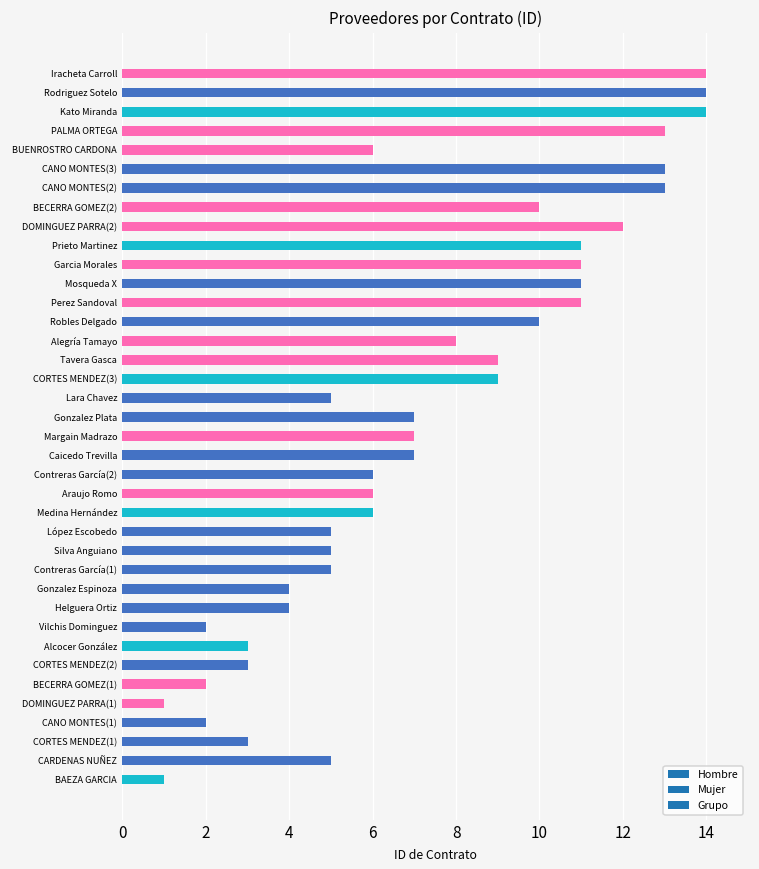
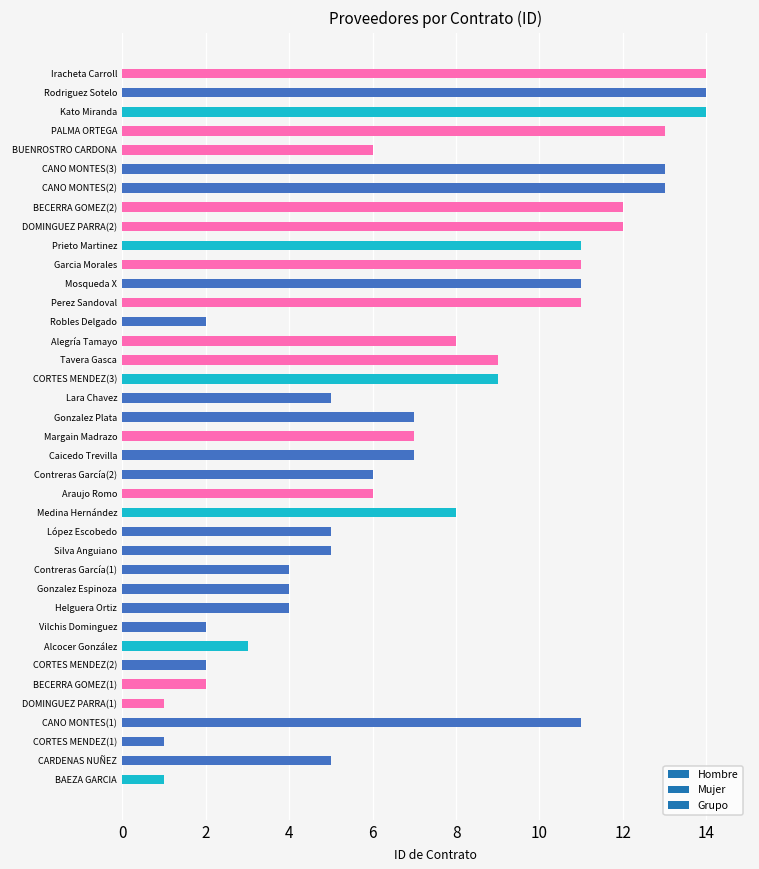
  {
    "Iracheta Carroll": 14,
    "Rodriguez Sotelo": 14,
    "Kato Miranda": 14,
    "PALMA ORTEGA": 13,
    "BUENROSTRO CARDONA": 6,
    "CANO MONTES(3)": 13,
    "CANO MONTES(2)": 13,
-   "BECERRA GOMEZ(2)": 10,
+   "BECERRA GOMEZ(2)": 12,
    "DOMINGUEZ PARRA(2)": 12,
    "Prieto Martinez": 11,
    "Garcia Morales": 11,
    "Mosqueda X": 11,
    "Perez Sandoval": 11,
-   "Robles Delgado": 10,
+   "Robles Delgado": 2,
    "Alegría Tamayo": 8,
    "Tavera Gasca": 9,
    "CORTES MENDEZ(3)": 9,
    "Lara Chavez": 5,
    "Gonzalez Plata": 7,
    "Margain Madrazo": 7,
    "Caicedo Trevilla": 7,
    "Contreras García(2)": 6,
    "Araujo Romo": 6,
-   "Medina Hernández": 6,
+   "Medina Hernández": 8,
    "López Escobedo": 5,
    "Silva Anguiano": 5,
-   "Contreras García(1)": 5,
+   "Contreras García(1)": 4,
    "Gonzalez Espinoza": 4,
    "Helguera Ortiz": 4,
    "Vilchis Dominguez": 2,
    "Alcocer González": 3,
-   "CORTES MENDEZ(2)": 3,
+   "CORTES MENDEZ(2)": 2,
    "BECERRA GOMEZ(1)": 2,
    "DOMINGUEZ PARRA(1)": 1,
-   "CANO MONTES(1)": 2,
-   "CORTES MENDEZ(1)": 3,
+   "CANO MONTES(1)": 11,
+   "CORTES MENDEZ(1)": 1,
    "CARDENAS NUÑEZ": 5,
    "BAEZA GARCIA": 1
  }
